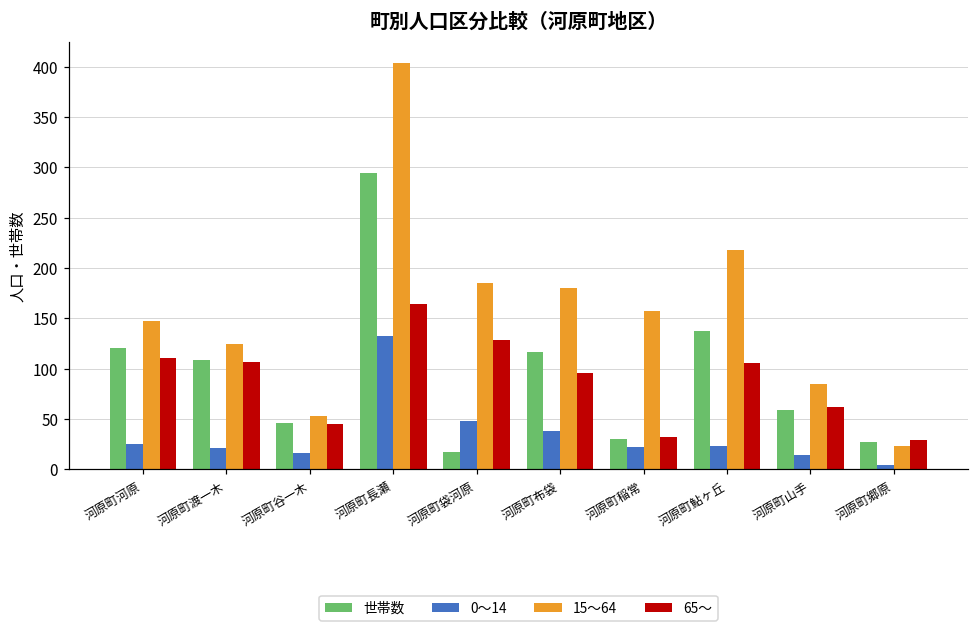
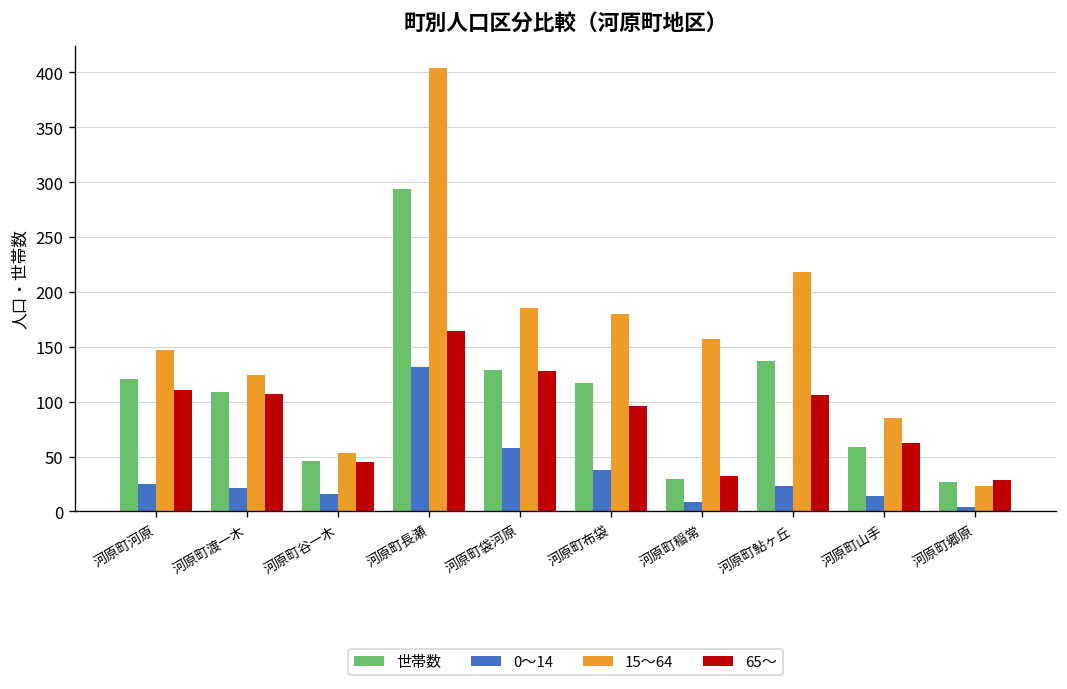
  {
    "世帯数": {
      "河原町河原": 120,
      "河原町渡一木": 110,
      "河原町谷一木": 50,
      "河原町長瀬": 290,
-     "河原町袋河原": 20,
+     "河原町袋河原": 130,
      "河原町布袋": 120,
      "河原町稲常": 30,
      "河原町鮎ヶ丘": 140,
      "河原町山手": 60,
      "河原町郷原": 30
    },
    "0～14": {
      "河原町河原": 30,
      "河原町渡一木": 20,
      "河原町谷一木": 20,
      "河原町長瀬": 130,
-     "河原町袋河原": 50,
+     "河原町袋河原": 60,
      "河原町布袋": 40,
-     "河原町稲常": 20,
+     "河原町稲常": 10,
      "河原町鮎ヶ丘": 20,
      "河原町山手": 10,
      "河原町郷原": 0
    },
    "15～64": {
      "河原町河原": 150,
      "河原町渡一木": 120,
      "河原町谷一木": 50,
      "河原町長瀬": 400,
      "河原町袋河原": 190,
      "河原町布袋": 180,
      "河原町稲常": 160,
      "河原町鮎ヶ丘": 220,
      "河原町山手": 90,
      "河原町郷原": 20
    },
    "65～": {
      "河原町河原": 110,
      "河原町渡一木": 110,
      "河原町谷一木": 50,
      "河原町長瀬": 160,
      "河原町袋河原": 130,
      "河原町布袋": 100,
      "河原町稲常": 30,
      "河原町鮎ヶ丘": 110,
      "河原町山手": 60,
      "河原町郷原": 30
    }
  }
